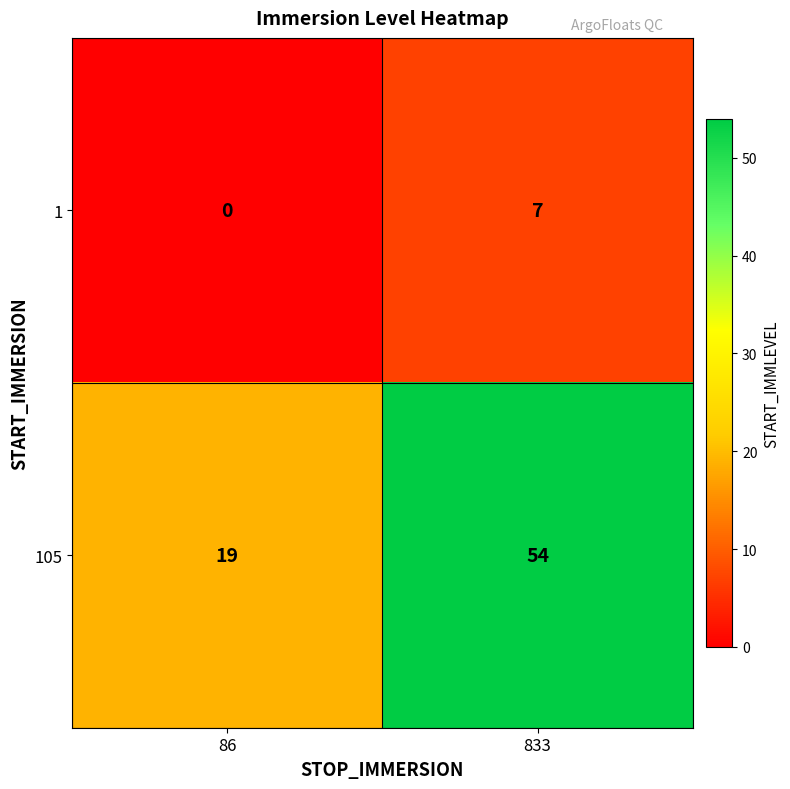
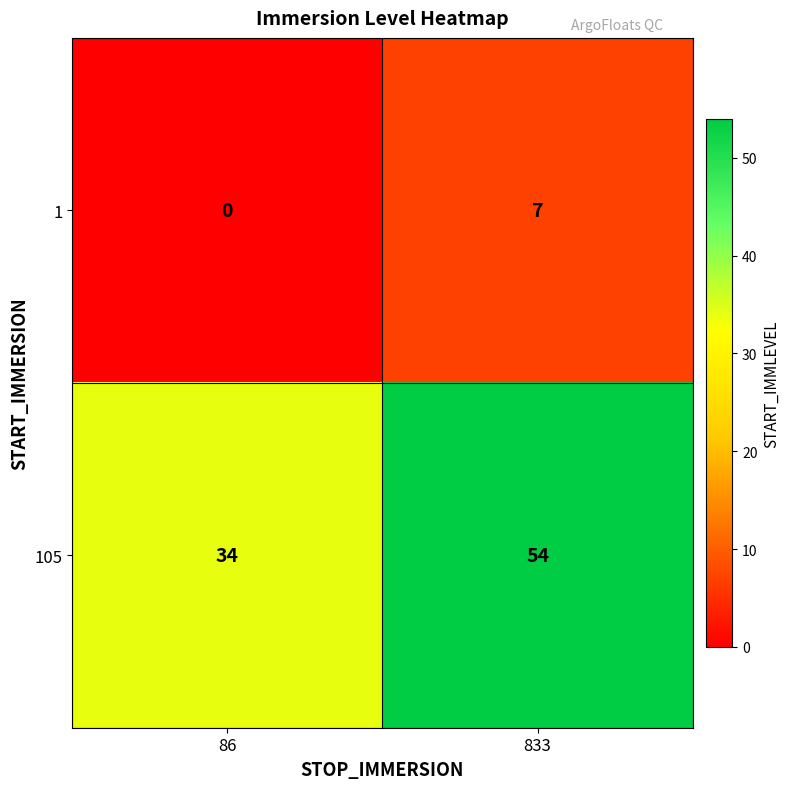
  {
    "1": {
      "86": 0,
      "833": 7
    },
    "105": {
-     "86": 19,
+     "86": 34,
      "833": 54
    }
  }
